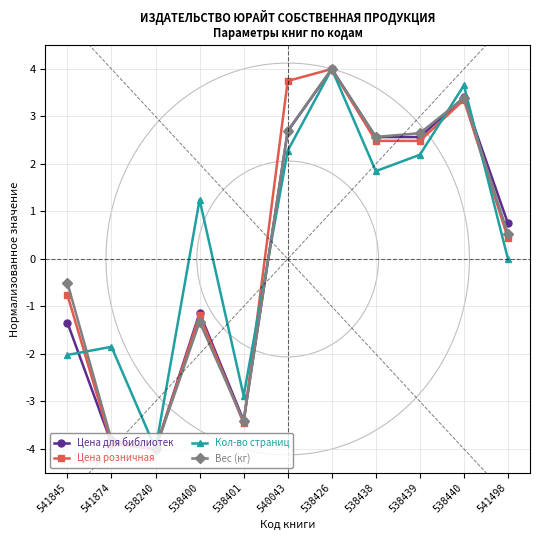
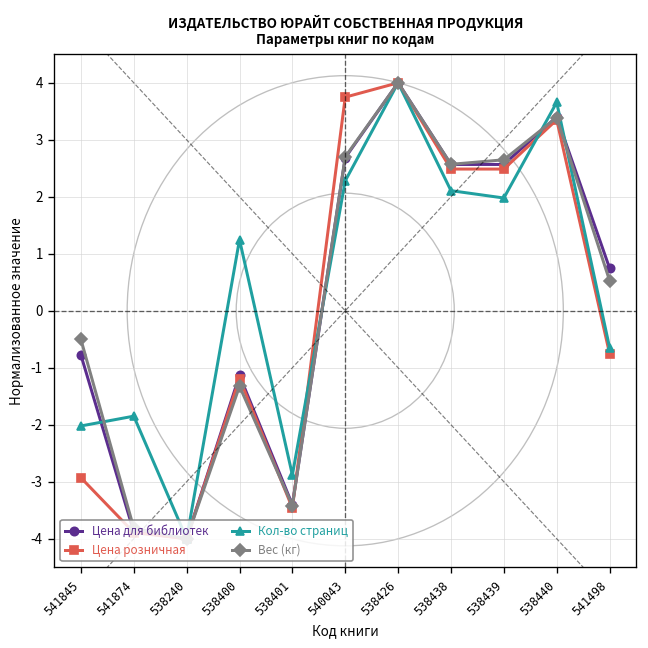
  {
    "Цена для библиотек": {
-     "541845": -1.3,
+     "541845": -0.8,
      "538400": -1.1,
      "538439": 2.6,
      "541498": 0.7
    },
    "Цена розничная": {
-     "541845": -0.8,
+     "541845": -2.9,
      "538400": -1.2,
      "540043": 3.7,
      "538438": 2.5,
      "538439": 2.5,
-     "541498": 0.4
+     "541498": -0.8
    },
    "Кол-во страниц": {
      "541845": -2.0,
      "541874": -1.8,
      "538400": 1.2,
      "538401": -2.9,
      "540043": 2.3,
-     "538438": 1.8,
-     "538439": 2.2,
+     "538438": 2.1,
+     "538439": 2.0,
      "538440": 3.7,
-     "541498": 0.0
+     "541498": -0.6
    }
  }
